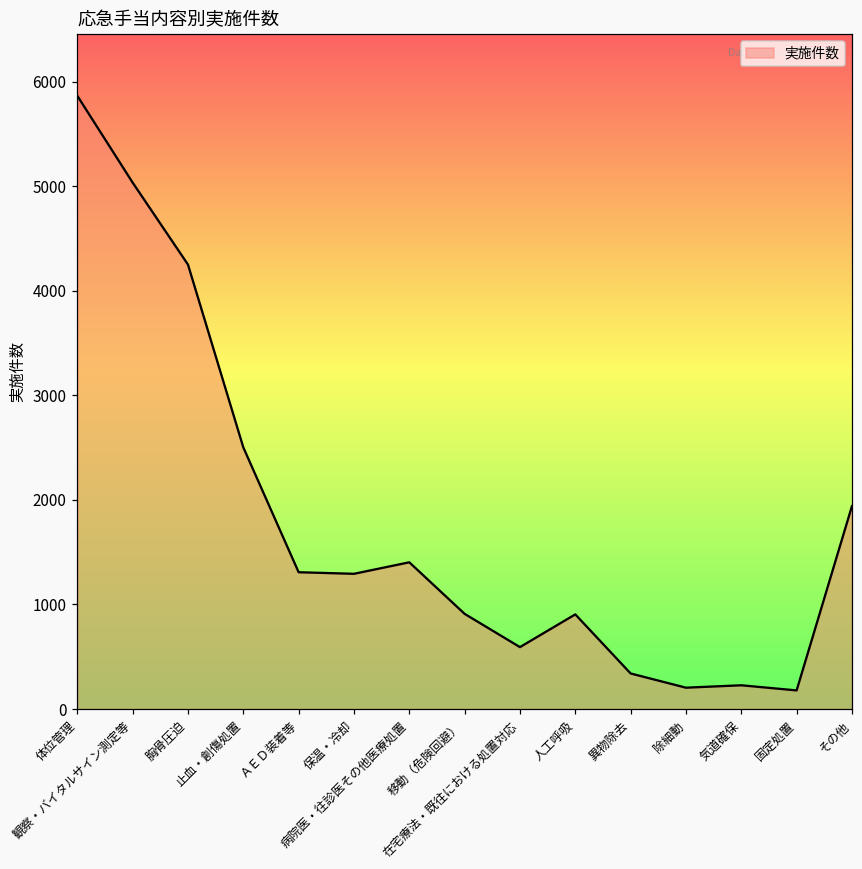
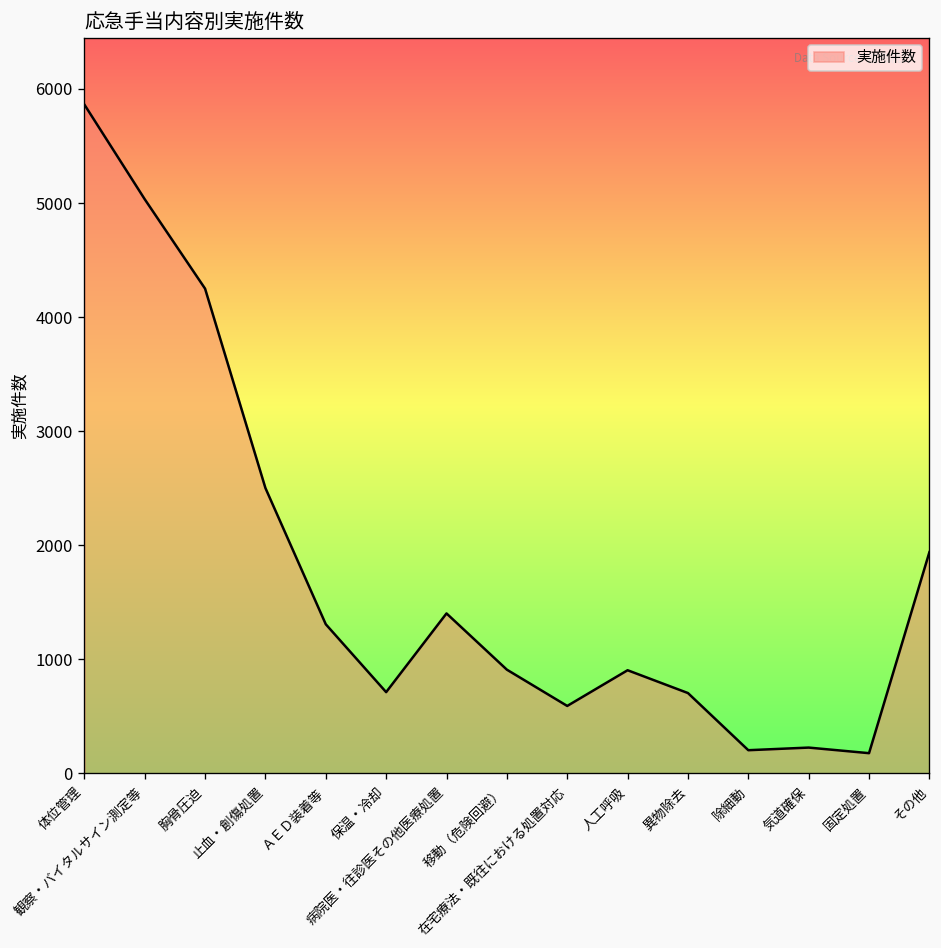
  {
    "体位管理": 5900,
    "観察・バイタルサイン測定等": 5000,
    "胸骨圧迫": 4300,
    "止血・創傷処置": 2500,
    "ＡＥＤ装着等": 1300,
-   "保温・冷却": 1300,
+   "保温・冷却": 700,
    "病院医・往診医その他医療処置": 1400,
    "移動（危険回避）": 900,
    "在宅療法・既往における処置対応": 600,
    "人工呼吸": 900,
-   "異物除去": 300,
+   "異物除去": 700,
    "除細動": 200,
    "気道確保": 200,
    "固定処置": 200,
    "その他": 1900
  }
